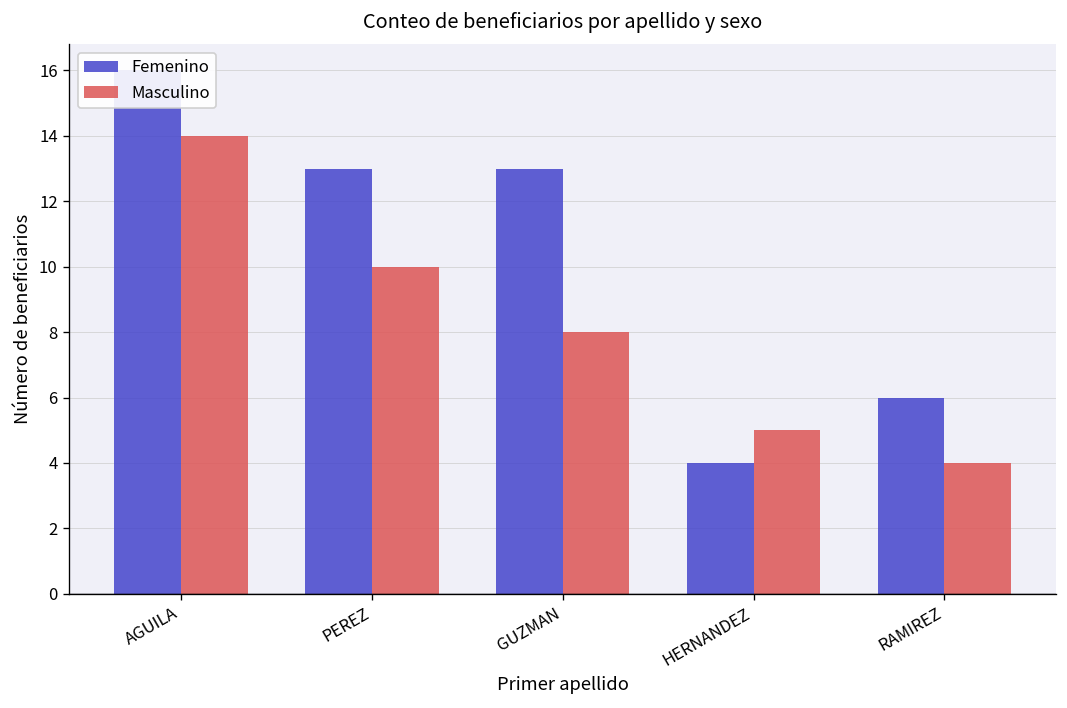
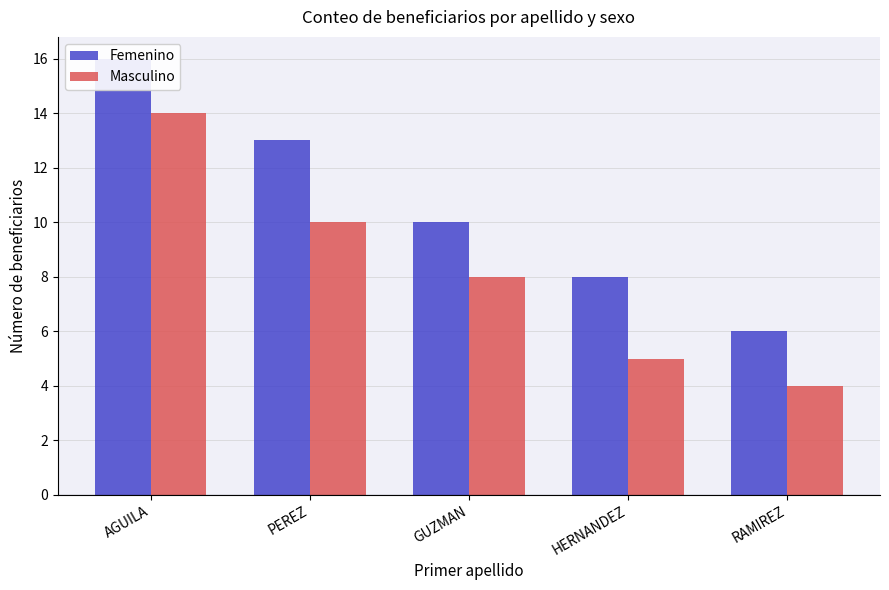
  {
    "Femenino": {
      "PEREZ": 13,
-     "GUZMAN": 13,
-     "HERNANDEZ": 4,
+     "GUZMAN": 10,
+     "HERNANDEZ": 8,
      "RAMIREZ": 6
    },
    "Masculino": {
      "AGUILA": 14,
      "PEREZ": 10,
      "GUZMAN": 8,
      "HERNANDEZ": 5,
      "RAMIREZ": 4
    }
  }
